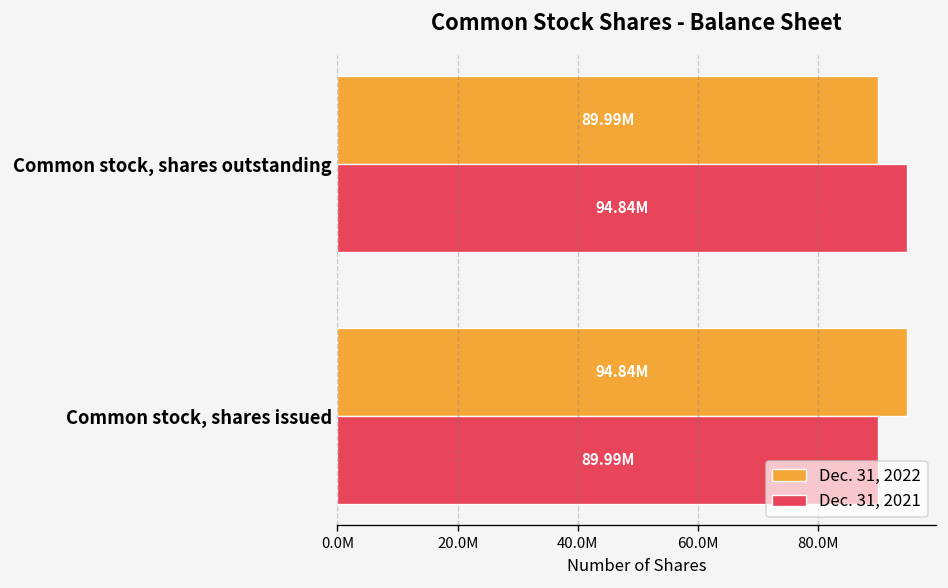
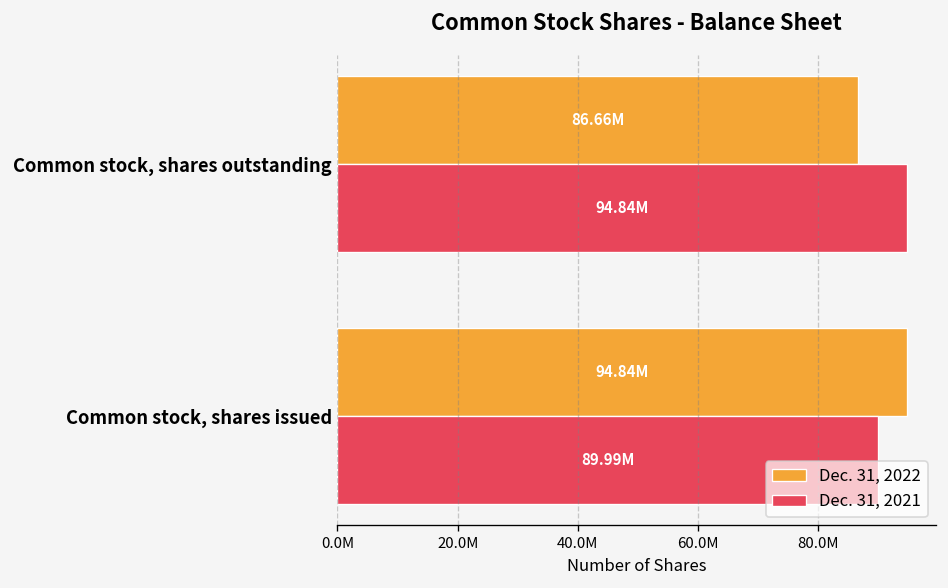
  {
    "Dec. 31, 2022": {
-     "Common stock, shares outstanding": "89.99M",
+     "Common stock, shares outstanding": "86.66M",
      "Common stock, shares issued": "94.84M"
    },
    "Dec. 31, 2021": {
      "Common stock, shares outstanding": "94.84M",
      "Common stock, shares issued": "89.99M"
    }
  }
